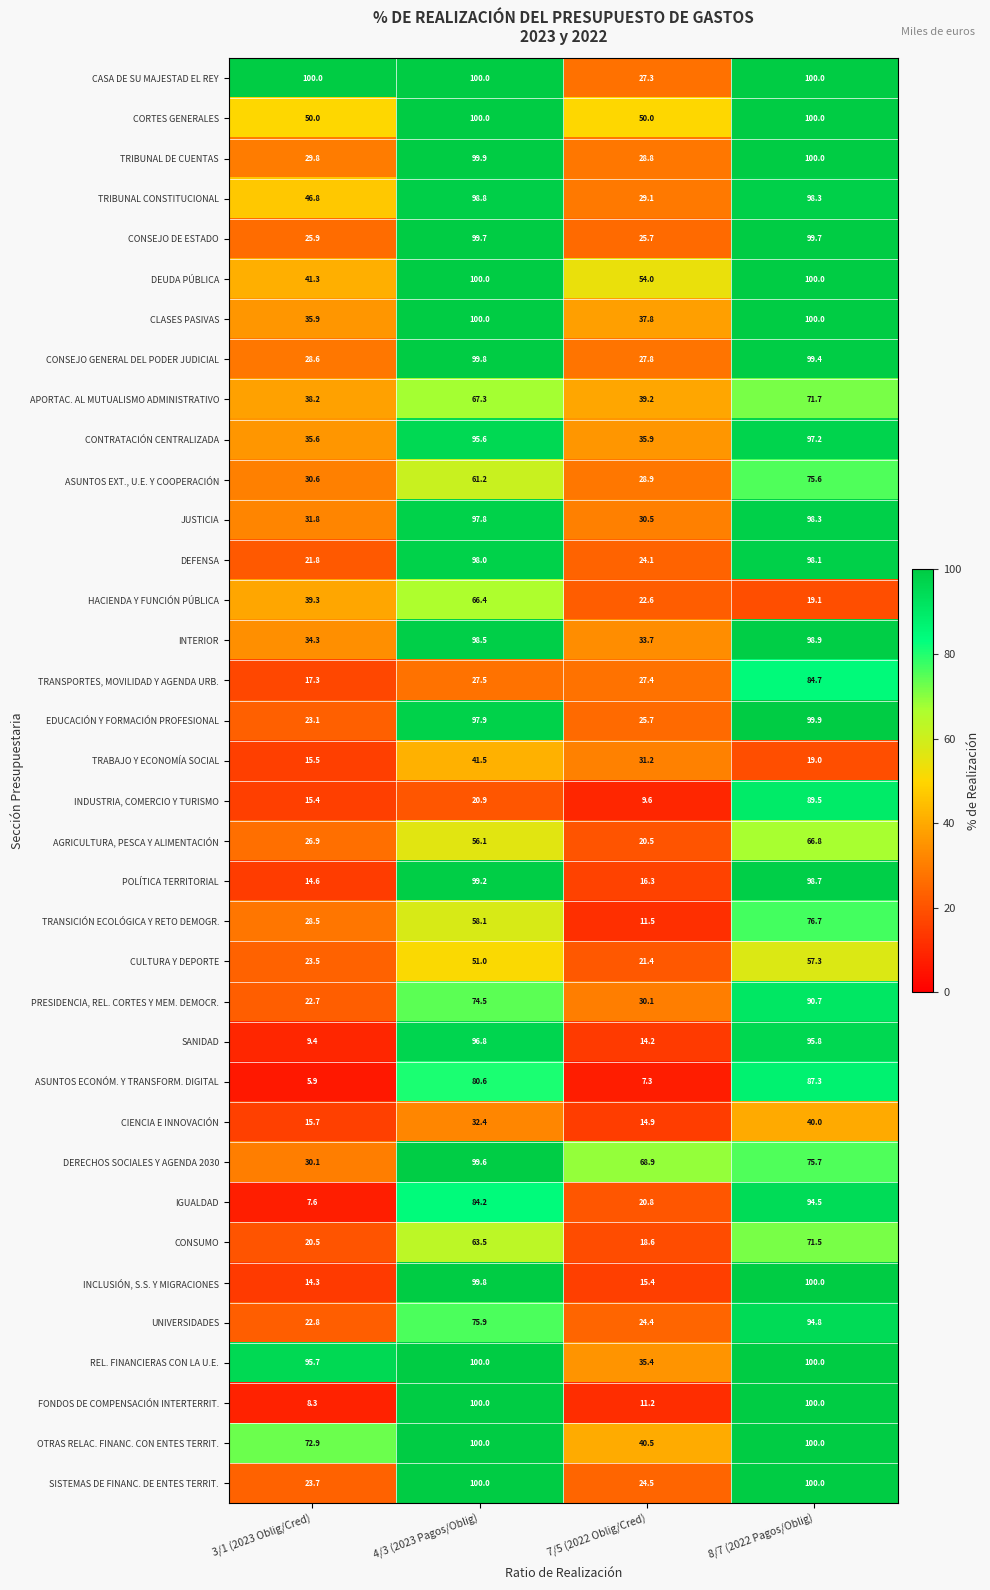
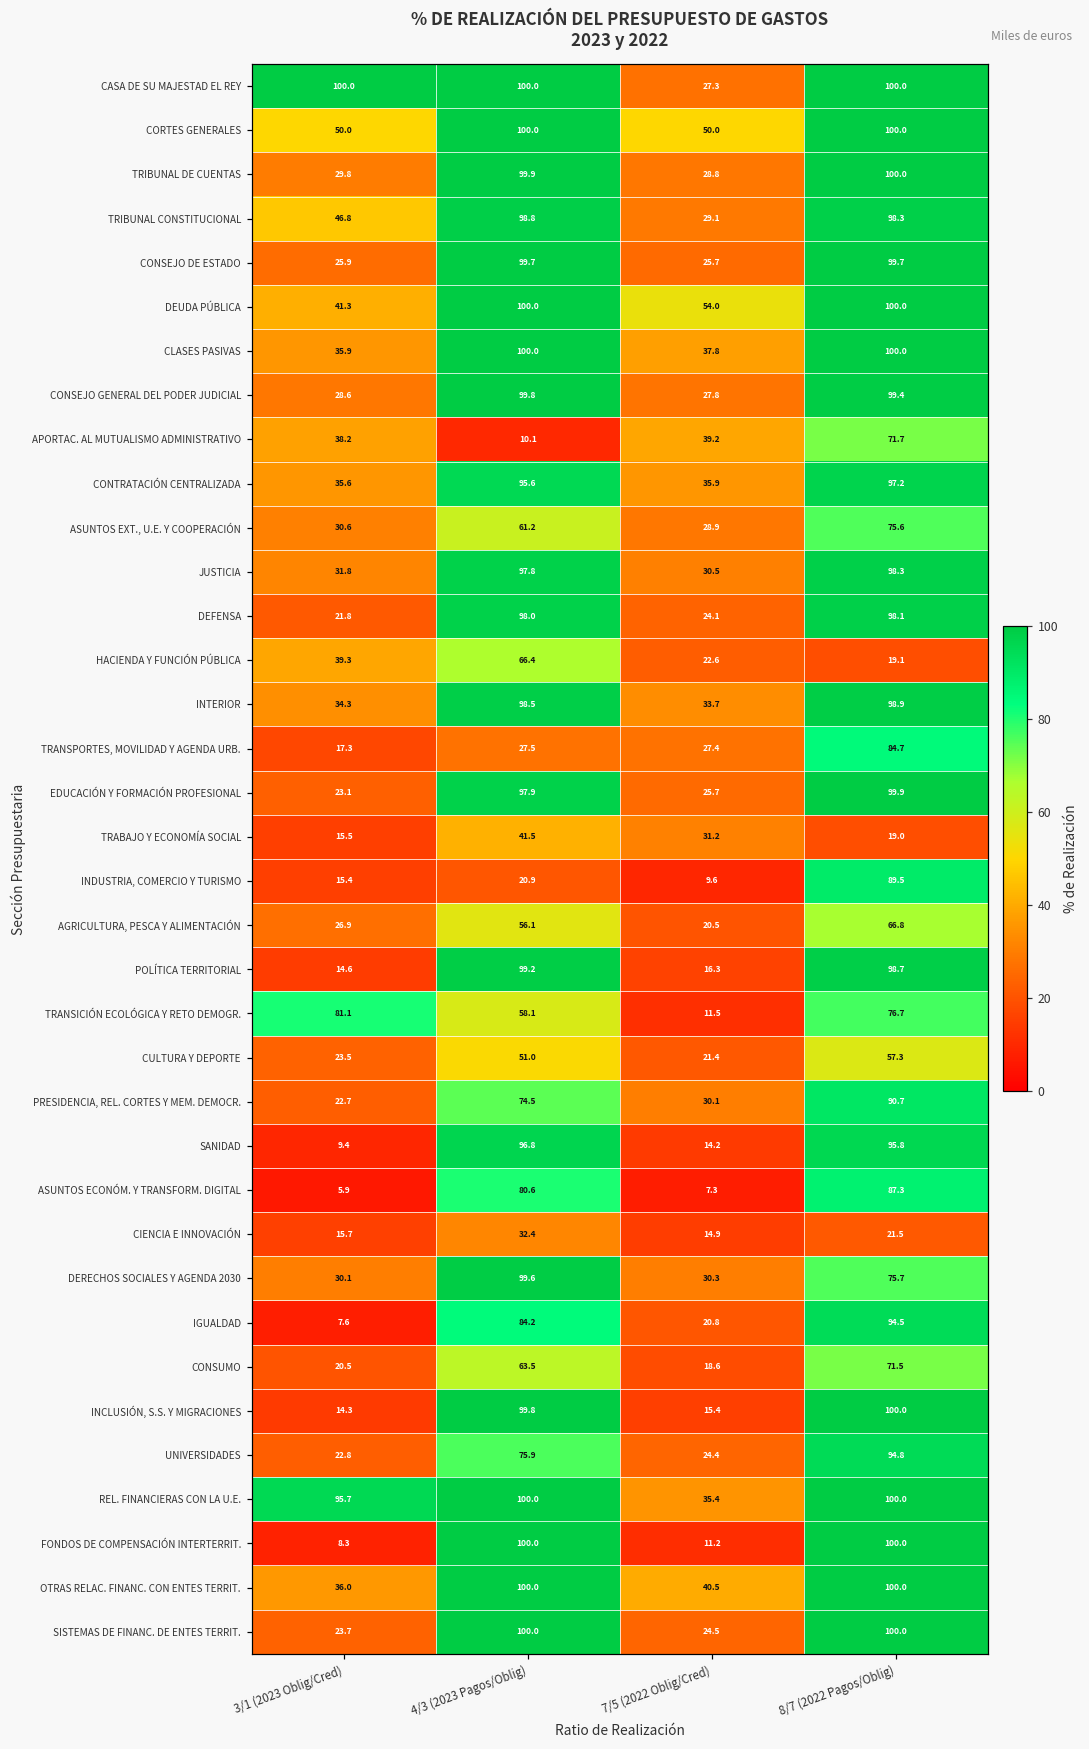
  {
    "CASA DE SU MAJESTAD EL REY": {
      "3/1 (2023 Oblig/Cred)": 100.0,
      "4/3 (2023 Pagos/Oblig)": 100.0,
      "7/5 (2022 Oblig/Cred)": 27.3,
      "8/7 (2022 Pagos/Oblig)": 100.0
    },
    "CORTES GENERALES": {
      "3/1 (2023 Oblig/Cred)": 50.0,
      "4/3 (2023 Pagos/Oblig)": 100.0,
      "7/5 (2022 Oblig/Cred)": 50.0,
      "8/7 (2022 Pagos/Oblig)": 100.0
    },
    "TRIBUNAL DE CUENTAS": {
      "3/1 (2023 Oblig/Cred)": 29.8,
      "4/3 (2023 Pagos/Oblig)": 99.9,
      "7/5 (2022 Oblig/Cred)": 28.8,
      "8/7 (2022 Pagos/Oblig)": 100.0
    },
    "TRIBUNAL CONSTITUCIONAL": {
      "3/1 (2023 Oblig/Cred)": 46.8,
      "4/3 (2023 Pagos/Oblig)": 98.8,
      "7/5 (2022 Oblig/Cred)": 29.1,
      "8/7 (2022 Pagos/Oblig)": 98.3
    },
    "CONSEJO DE ESTADO": {
      "3/1 (2023 Oblig/Cred)": 25.9,
      "4/3 (2023 Pagos/Oblig)": 99.7,
      "7/5 (2022 Oblig/Cred)": 25.7,
      "8/7 (2022 Pagos/Oblig)": 99.7
    },
    "DEUDA PÚBLICA": {
      "3/1 (2023 Oblig/Cred)": 41.3,
      "4/3 (2023 Pagos/Oblig)": 100.0,
      "7/5 (2022 Oblig/Cred)": 54.0,
      "8/7 (2022 Pagos/Oblig)": 100.0
    },
    "CLASES PASIVAS": {
      "3/1 (2023 Oblig/Cred)": 35.9,
      "4/3 (2023 Pagos/Oblig)": 100.0,
      "7/5 (2022 Oblig/Cred)": 37.8,
      "8/7 (2022 Pagos/Oblig)": 100.0
    },
    "CONSEJO GENERAL DEL PODER JUDICIAL": {
      "3/1 (2023 Oblig/Cred)": 28.6,
      "4/3 (2023 Pagos/Oblig)": 99.8,
      "7/5 (2022 Oblig/Cred)": 27.8,
      "8/7 (2022 Pagos/Oblig)": 99.4
    },
    "APORTAC. AL MUTUALISMO ADMINISTRATIVO": {
      "3/1 (2023 Oblig/Cred)": 38.2,
-     "4/3 (2023 Pagos/Oblig)": 67.3,
+     "4/3 (2023 Pagos/Oblig)": 10.1,
      "7/5 (2022 Oblig/Cred)": 39.2,
      "8/7 (2022 Pagos/Oblig)": 71.7
    },
    "CONTRATACIÓN CENTRALIZADA": {
      "3/1 (2023 Oblig/Cred)": 35.6,
      "4/3 (2023 Pagos/Oblig)": 95.6,
      "7/5 (2022 Oblig/Cred)": 35.9,
      "8/7 (2022 Pagos/Oblig)": 97.2
    },
    "ASUNTOS EXT., U.E. Y COOPERACIÓN": {
      "3/1 (2023 Oblig/Cred)": 30.6,
      "4/3 (2023 Pagos/Oblig)": 61.2,
      "7/5 (2022 Oblig/Cred)": 28.9,
      "8/7 (2022 Pagos/Oblig)": 75.6
    },
    "JUSTICIA": {
      "3/1 (2023 Oblig/Cred)": 31.8,
      "4/3 (2023 Pagos/Oblig)": 97.8,
      "7/5 (2022 Oblig/Cred)": 30.5,
      "8/7 (2022 Pagos/Oblig)": 98.3
    },
    "DEFENSA": {
      "3/1 (2023 Oblig/Cred)": 21.8,
      "4/3 (2023 Pagos/Oblig)": 98.0,
      "7/5 (2022 Oblig/Cred)": 24.1,
      "8/7 (2022 Pagos/Oblig)": 98.1
    },
    "HACIENDA Y FUNCIÓN PÚBLICA": {
      "3/1 (2023 Oblig/Cred)": 39.3,
      "4/3 (2023 Pagos/Oblig)": 66.4,
      "7/5 (2022 Oblig/Cred)": 22.6,
      "8/7 (2022 Pagos/Oblig)": 19.1
    },
    "INTERIOR": {
      "3/1 (2023 Oblig/Cred)": 34.3,
      "4/3 (2023 Pagos/Oblig)": 98.5,
      "7/5 (2022 Oblig/Cred)": 33.7,
      "8/7 (2022 Pagos/Oblig)": 98.9
    },
    "TRANSPORTES, MOVILIDAD Y AGENDA URB.": {
      "3/1 (2023 Oblig/Cred)": 17.3,
      "4/3 (2023 Pagos/Oblig)": 27.5,
      "7/5 (2022 Oblig/Cred)": 27.4,
      "8/7 (2022 Pagos/Oblig)": 84.7
    },
    "EDUCACIÓN Y FORMACIÓN PROFESIONAL": {
      "3/1 (2023 Oblig/Cred)": 23.1,
      "4/3 (2023 Pagos/Oblig)": 97.9,
      "7/5 (2022 Oblig/Cred)": 25.7,
      "8/7 (2022 Pagos/Oblig)": 99.9
    },
    "TRABAJO Y ECONOMÍA SOCIAL": {
      "3/1 (2023 Oblig/Cred)": 15.5,
      "4/3 (2023 Pagos/Oblig)": 41.5,
      "7/5 (2022 Oblig/Cred)": 31.2,
      "8/7 (2022 Pagos/Oblig)": 19.0
    },
    "INDUSTRIA, COMERCIO Y TURISMO": {
      "3/1 (2023 Oblig/Cred)": 15.4,
      "4/3 (2023 Pagos/Oblig)": 20.9,
      "7/5 (2022 Oblig/Cred)": 9.6,
      "8/7 (2022 Pagos/Oblig)": 89.5
    },
    "AGRICULTURA, PESCA Y ALIMENTACIÓN": {
      "3/1 (2023 Oblig/Cred)": 26.9,
      "4/3 (2023 Pagos/Oblig)": 56.1,
      "7/5 (2022 Oblig/Cred)": 20.5,
      "8/7 (2022 Pagos/Oblig)": 66.8
    },
    "POLÍTICA TERRITORIAL": {
      "3/1 (2023 Oblig/Cred)": 14.6,
      "4/3 (2023 Pagos/Oblig)": 99.2,
      "7/5 (2022 Oblig/Cred)": 16.3,
      "8/7 (2022 Pagos/Oblig)": 98.7
    },
    "TRANSICIÓN ECOLÓGICA Y RETO DEMOGR.": {
-     "3/1 (2023 Oblig/Cred)": 28.5,
+     "3/1 (2023 Oblig/Cred)": 81.1,
      "4/3 (2023 Pagos/Oblig)": 58.1,
      "7/5 (2022 Oblig/Cred)": 11.5,
      "8/7 (2022 Pagos/Oblig)": 76.7
    },
    "CULTURA Y DEPORTE": {
      "3/1 (2023 Oblig/Cred)": 23.5,
      "4/3 (2023 Pagos/Oblig)": 51.0,
      "7/5 (2022 Oblig/Cred)": 21.4,
      "8/7 (2022 Pagos/Oblig)": 57.3
    },
    "PRESIDENCIA, REL. CORTES Y MEM. DEMOCR.": {
      "3/1 (2023 Oblig/Cred)": 22.7,
      "4/3 (2023 Pagos/Oblig)": 74.5,
      "7/5 (2022 Oblig/Cred)": 30.1,
      "8/7 (2022 Pagos/Oblig)": 90.7
    },
    "SANIDAD": {
      "3/1 (2023 Oblig/Cred)": 9.4,
      "4/3 (2023 Pagos/Oblig)": 96.8,
      "7/5 (2022 Oblig/Cred)": 14.2,
      "8/7 (2022 Pagos/Oblig)": 95.8
    },
    "ASUNTOS ECONÓM. Y TRANSFORM. DIGITAL": {
      "3/1 (2023 Oblig/Cred)": 5.9,
      "4/3 (2023 Pagos/Oblig)": 80.6,
      "7/5 (2022 Oblig/Cred)": 7.3,
      "8/7 (2022 Pagos/Oblig)": 87.3
    },
    "CIENCIA E INNOVACIÓN": {
      "3/1 (2023 Oblig/Cred)": 15.7,
      "4/3 (2023 Pagos/Oblig)": 32.4,
      "7/5 (2022 Oblig/Cred)": 14.9,
-     "8/7 (2022 Pagos/Oblig)": 40.0
+     "8/7 (2022 Pagos/Oblig)": 21.5
    },
    "DERECHOS SOCIALES Y AGENDA 2030": {
      "3/1 (2023 Oblig/Cred)": 30.1,
      "4/3 (2023 Pagos/Oblig)": 99.6,
-     "7/5 (2022 Oblig/Cred)": 68.9,
+     "7/5 (2022 Oblig/Cred)": 30.3,
      "8/7 (2022 Pagos/Oblig)": 75.7
    },
    "IGUALDAD": {
      "3/1 (2023 Oblig/Cred)": 7.6,
      "4/3 (2023 Pagos/Oblig)": 84.2,
      "7/5 (2022 Oblig/Cred)": 20.8,
      "8/7 (2022 Pagos/Oblig)": 94.5
    },
    "CONSUMO": {
      "3/1 (2023 Oblig/Cred)": 20.5,
      "4/3 (2023 Pagos/Oblig)": 63.5,
      "7/5 (2022 Oblig/Cred)": 18.6,
      "8/7 (2022 Pagos/Oblig)": 71.5
    },
    "INCLUSIÓN, S.S. Y MIGRACIONES": {
      "3/1 (2023 Oblig/Cred)": 14.3,
      "4/3 (2023 Pagos/Oblig)": 99.8,
      "7/5 (2022 Oblig/Cred)": 15.4,
      "8/7 (2022 Pagos/Oblig)": 100.0
    },
    "UNIVERSIDADES": {
      "3/1 (2023 Oblig/Cred)": 22.8,
      "4/3 (2023 Pagos/Oblig)": 75.9,
      "7/5 (2022 Oblig/Cred)": 24.4,
      "8/7 (2022 Pagos/Oblig)": 94.8
    },
    "REL. FINANCIERAS CON LA U.E.": {
      "3/1 (2023 Oblig/Cred)": 95.7,
      "4/3 (2023 Pagos/Oblig)": 100.0,
      "7/5 (2022 Oblig/Cred)": 35.4,
      "8/7 (2022 Pagos/Oblig)": 100.0
    },
    "FONDOS DE COMPENSACIÓN INTERTERRIT.": {
      "3/1 (2023 Oblig/Cred)": 8.3,
      "4/3 (2023 Pagos/Oblig)": 100.0,
      "7/5 (2022 Oblig/Cred)": 11.2,
      "8/7 (2022 Pagos/Oblig)": 100.0
    },
    "OTRAS RELAC. FINANC. CON ENTES TERRIT.": {
-     "3/1 (2023 Oblig/Cred)": 72.9,
+     "3/1 (2023 Oblig/Cred)": 36.0,
      "4/3 (2023 Pagos/Oblig)": 100.0,
      "7/5 (2022 Oblig/Cred)": 40.5,
      "8/7 (2022 Pagos/Oblig)": 100.0
    },
    "SISTEMAS DE FINANC. DE ENTES TERRIT.": {
      "3/1 (2023 Oblig/Cred)": 23.7,
      "4/3 (2023 Pagos/Oblig)": 100.0,
      "7/5 (2022 Oblig/Cred)": 24.5,
      "8/7 (2022 Pagos/Oblig)": 100.0
    }
  }
